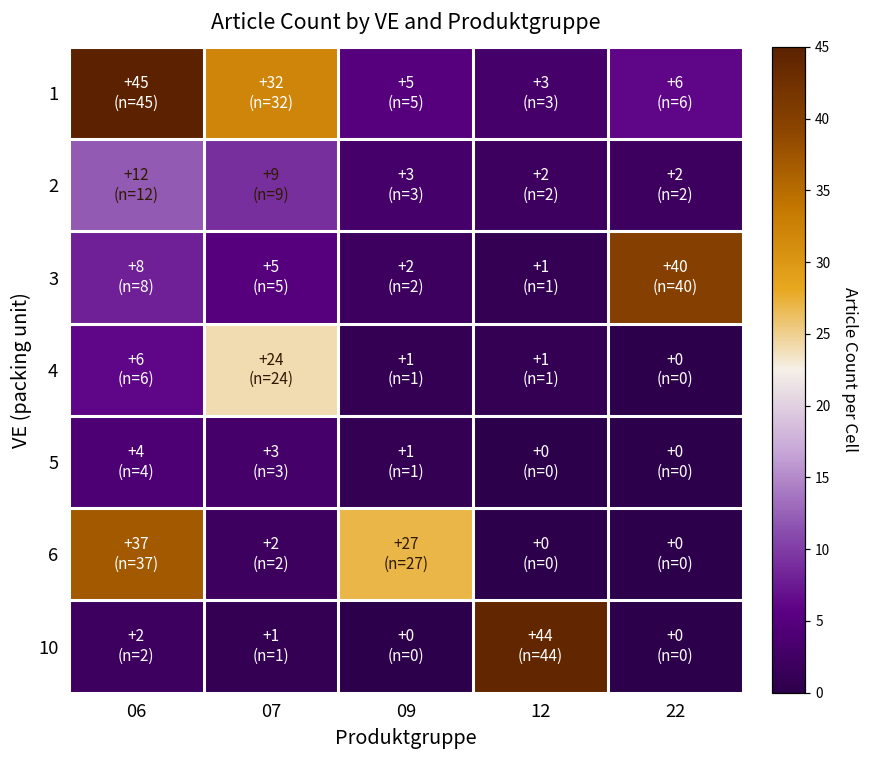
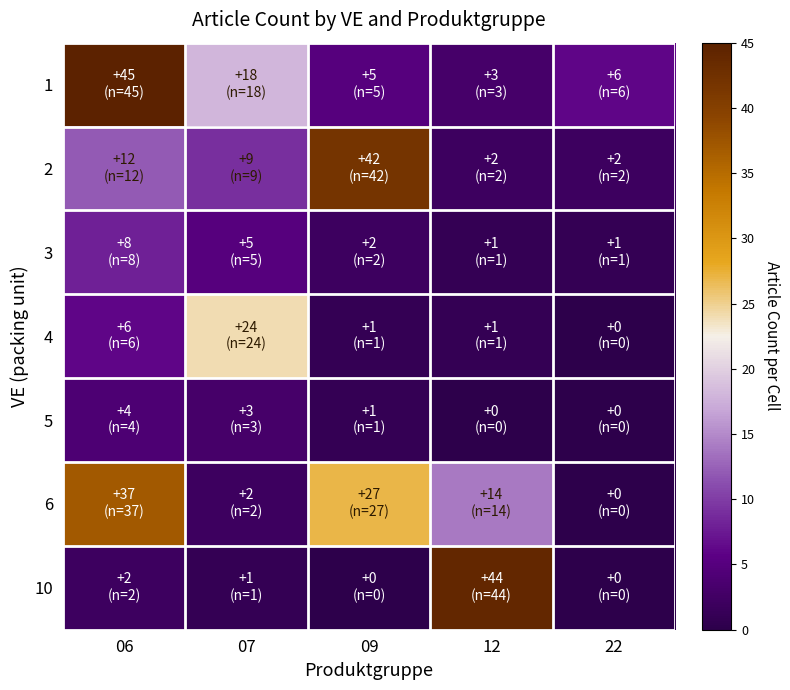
  {
    "1": {
-     "07": "+32 (n=32)"
+     "07": "+18 (n=18)"
    },
    "2": {
-     "09": "+3 (n=3)"
+     "09": "+42 (n=42)"
    },
    "3": {
-     "22": "+40 (n=40)"
+     "22": "+1 (n=1)"
    },
    "6": {
-     "12": "+0 (n=0)"
+     "12": "+14 (n=14)"
    }
  }
